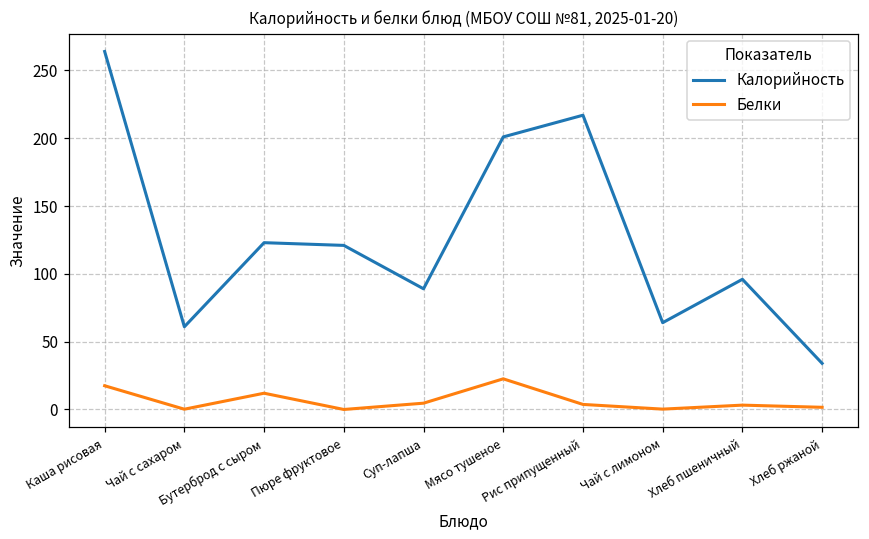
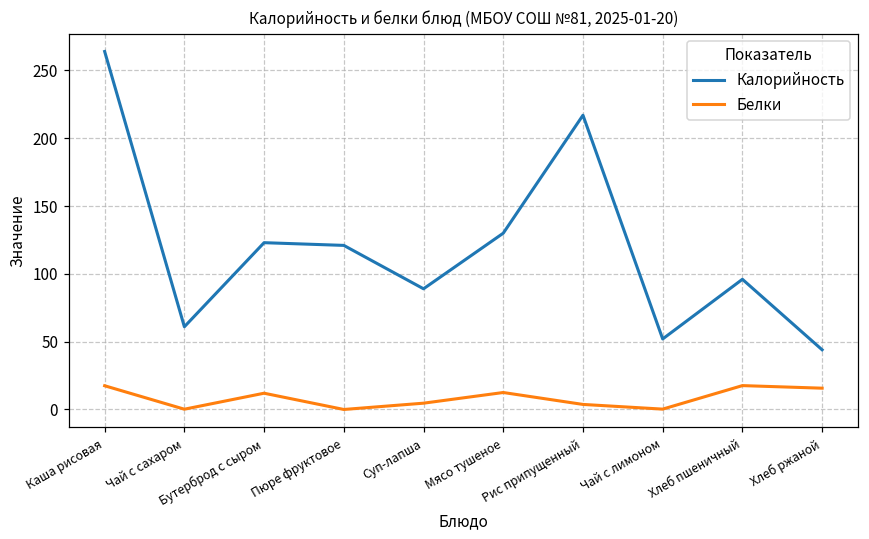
  {
    "Калорийность": {
      "Каша рисовая": 264,
      "Чай с сахаром": 61,
      "Бутерброд с сыром": 123,
      "Пюре фруктовое": 121,
      "Суп-лапша": 89,
-     "Мясо тушеное": 201,
+     "Мясо тушеное": 130,
      "Рис припущенный": 217,
-     "Чай с лимоном": 64,
+     "Чай с лимоном": 52,
      "Хлеб пшеничный": 96,
-     "Хлеб ржаной": 34
+     "Хлеб ржаной": 44
    },
    "Белки": {
      "Каша рисовая": 18,
      "Чай с сахаром": 0,
      "Бутерброд с сыром": 12,
      "Пюре фруктовое": 0,
      "Суп-лапша": 5,
-     "Мясо тушеное": 23,
+     "Мясо тушеное": 13,
      "Рис припущенный": 4,
      "Чай с лимоном": 0,
-     "Хлеб пшеничный": 3,
-     "Хлеб ржаной": 2
+     "Хлеб пшеничный": 18,
+     "Хлеб ржаной": 16
    }
  }
